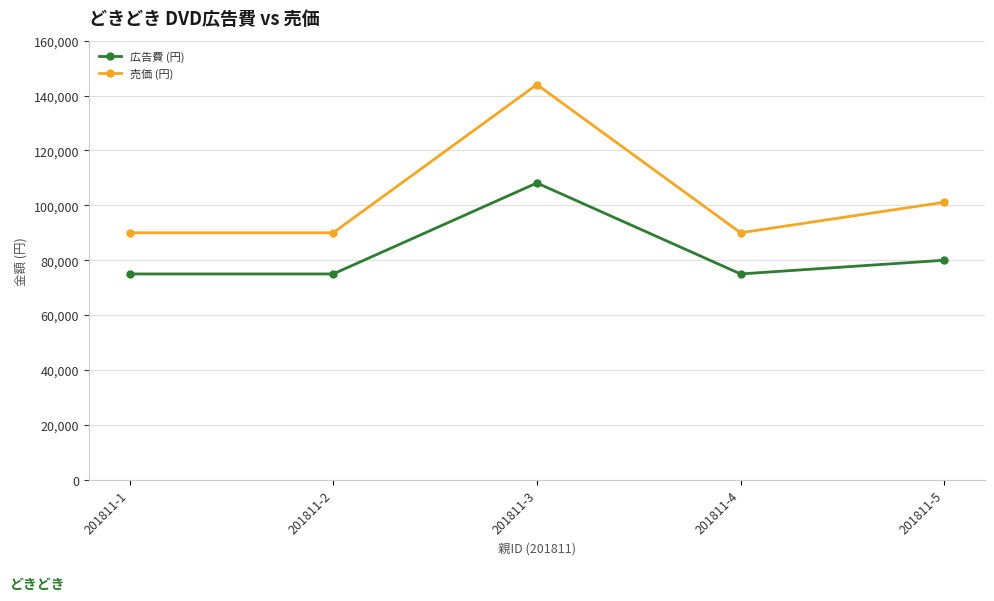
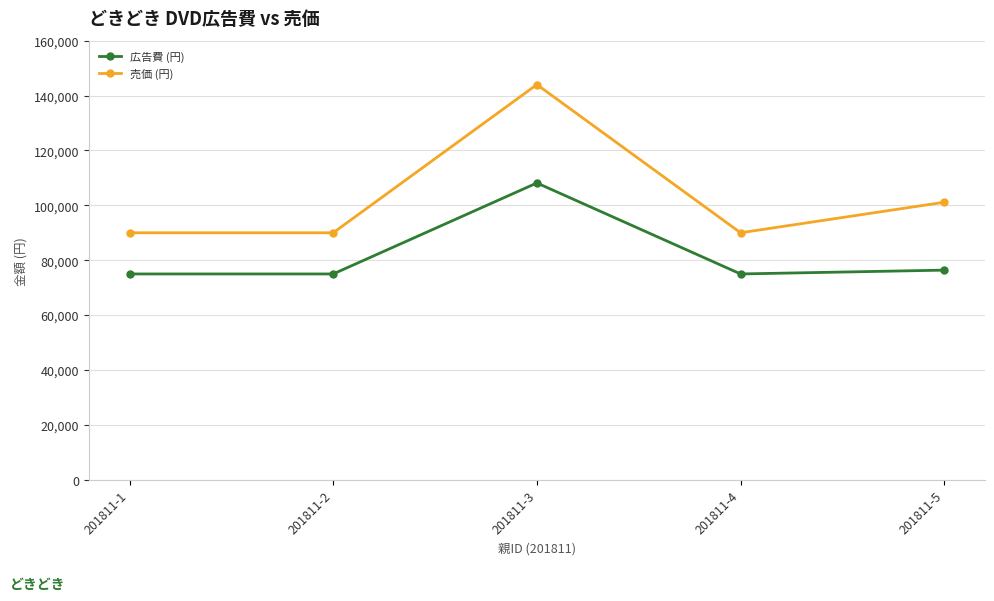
  {
    "広告費 (円)": {
      "201811-1": "75,000",
      "201811-2": "75,000",
      "201811-3": "108,000",
      "201811-4": "75,000",
-     "201811-5": "80,000"
+     "201811-5": "76,000"
    },
    "売価 (円)": {
      "201811-1": "90,000",
      "201811-2": "90,000",
      "201811-3": "144,000",
      "201811-4": "90,000",
      "201811-5": "101,000"
    }
  }
